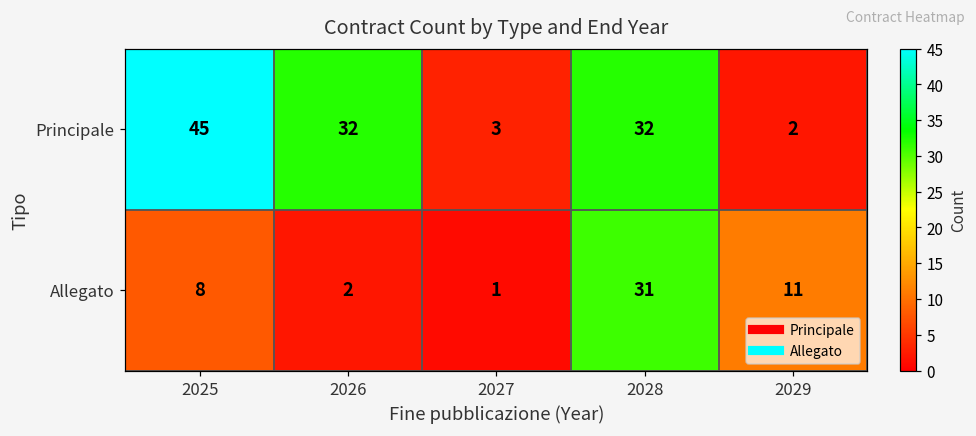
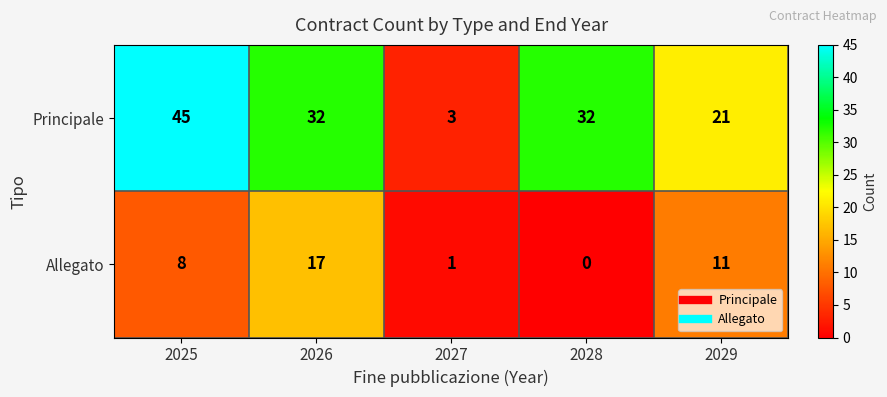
  {
    "Principale": {
      "2025": 45,
      "2026": 32,
      "2027": 3,
      "2028": 32,
-     "2029": 2
+     "2029": 21
    },
    "Allegato": {
      "2025": 8,
-     "2026": 2,
+     "2026": 17,
      "2027": 1,
-     "2028": 31,
+     "2028": 0,
      "2029": 11
    }
  }
